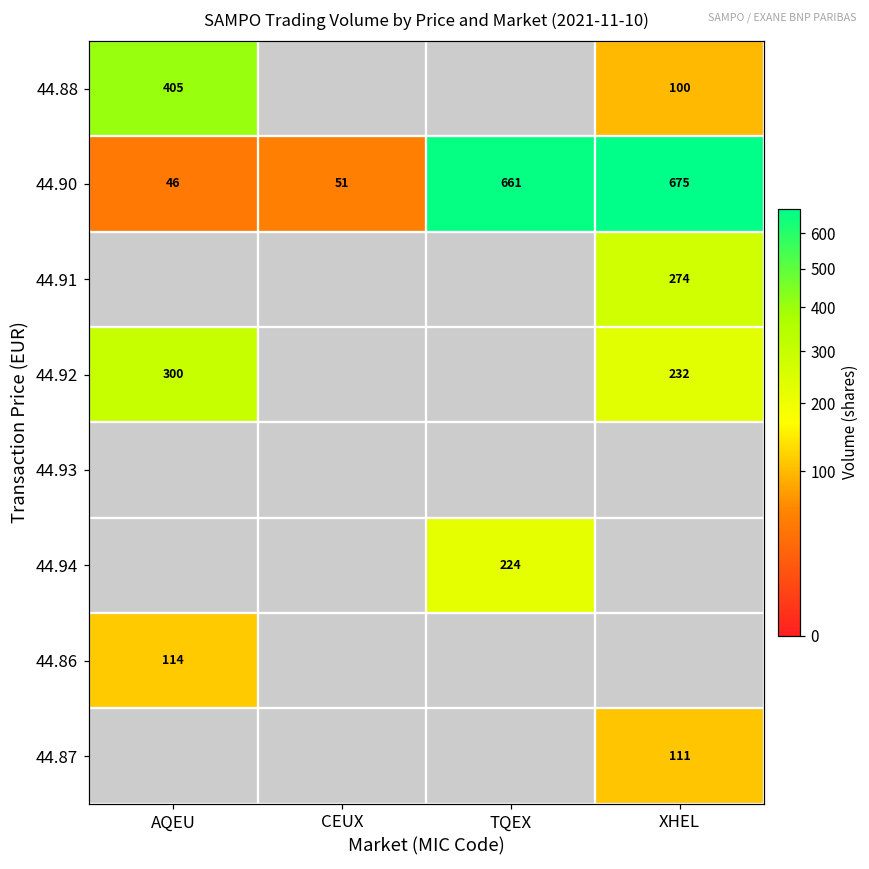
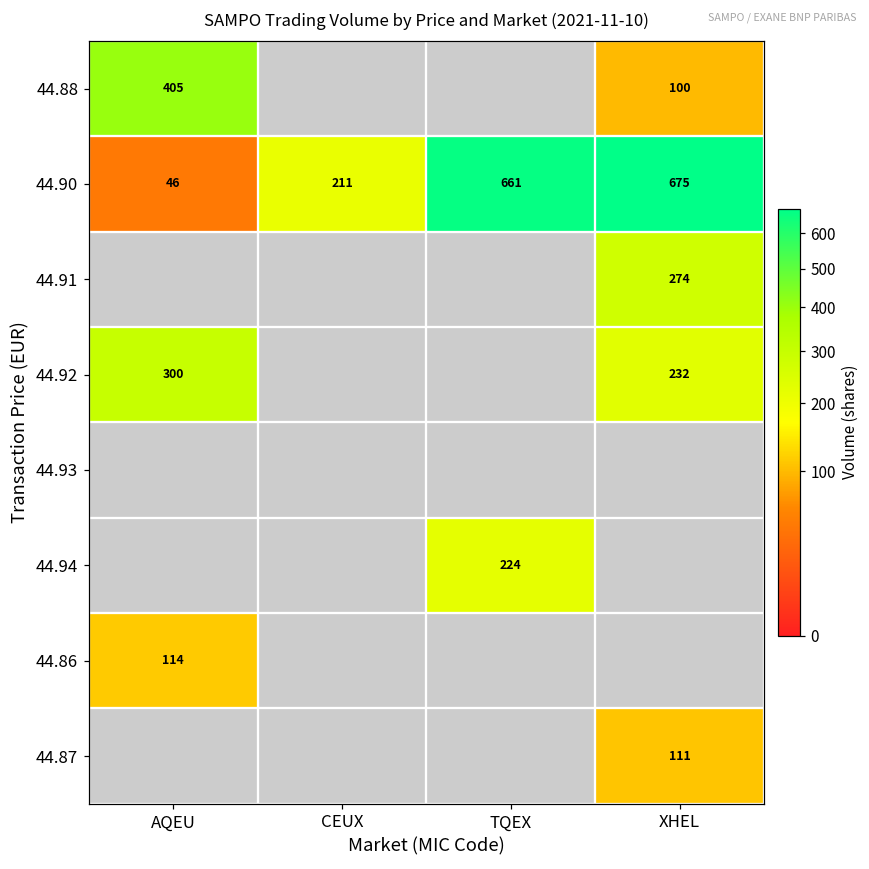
  {
    "44.88": {
      "AQEU": 405,
      "XHEL": 100
    },
    "44.90": {
      "AQEU": 46,
-     "CEUX": 51,
+     "CEUX": 211,
      "TQEX": 661,
      "XHEL": 675
    },
    "44.91": {
      "XHEL": 274
    },
    "44.92": {
      "AQEU": 300,
      "XHEL": 232
    },
    "44.94": {
      "TQEX": 224
    },
    "44.86": {
      "AQEU": 114
    },
    "44.87": {
      "XHEL": 111
    }
  }
